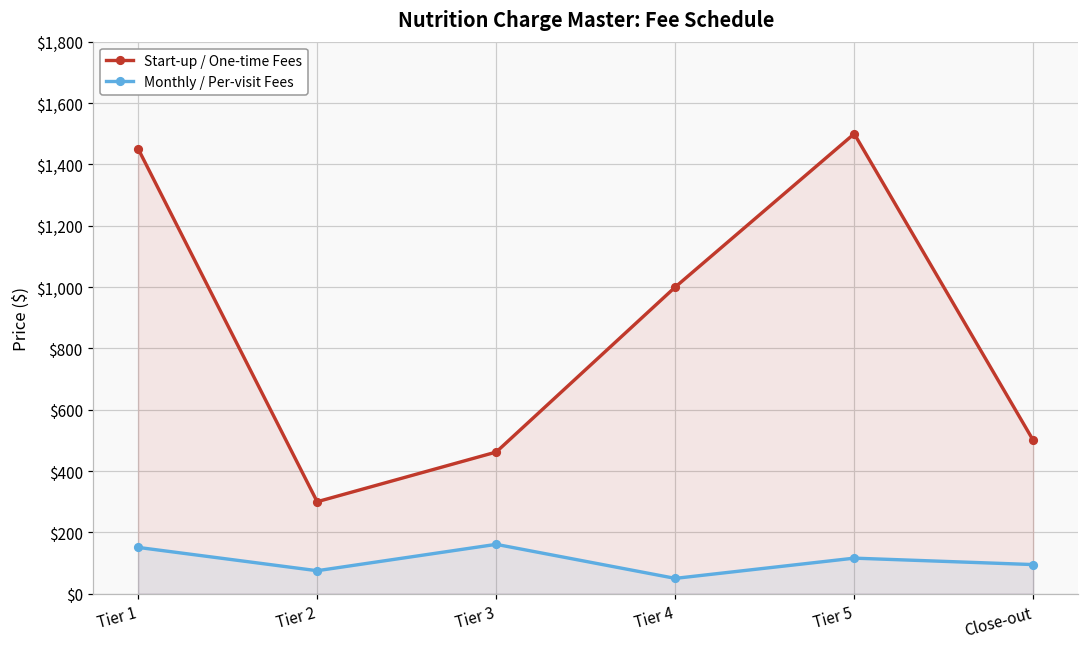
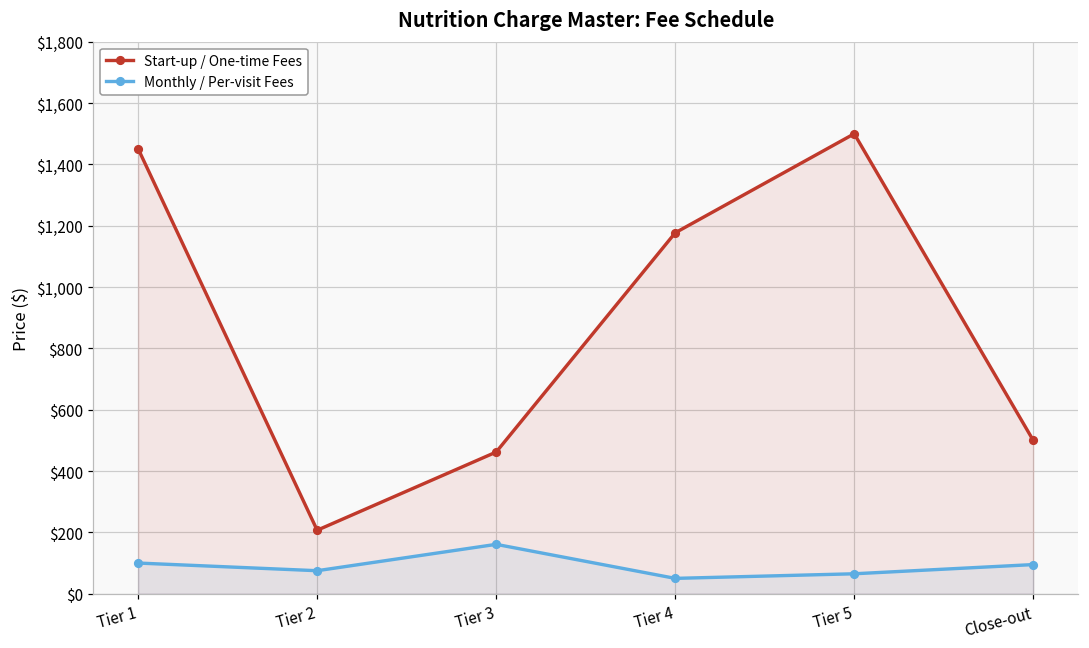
  {
    "Start-up / One-time Fees": {
      "Tier 1": "$1,450",
-     "Tier 2": "$300",
+     "Tier 2": "$210",
      "Tier 3": "$460",
-     "Tier 4": "$1,000",
+     "Tier 4": "$1,180",
      "Tier 5": "$1,500",
      "Close-out": "$500"
    },
    "Monthly / Per-visit Fees": {
-     "Tier 1": "$150",
+     "Tier 1": "$100",
      "Tier 2": "$80",
      "Tier 3": "$160",
      "Tier 4": "$50",
-     "Tier 5": "$120",
+     "Tier 5": "$70",
      "Close-out": "$100"
    }
  }
